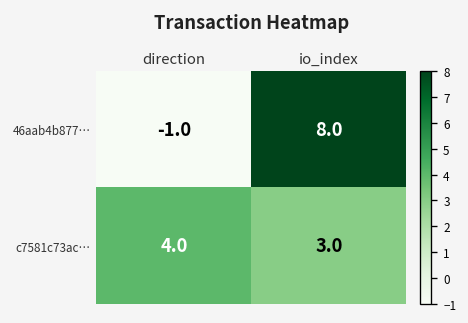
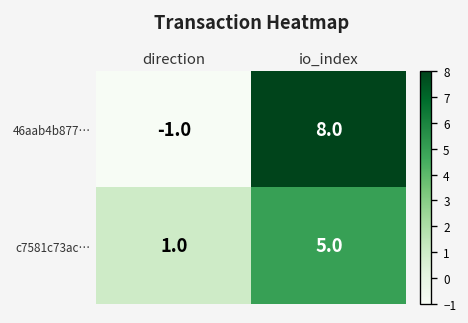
  {
    "46aab4b877…": {
      "direction": -1.0,
      "io_index": 8.0
    },
    "c7581c73ac…": {
-     "direction": 4.0,
-     "io_index": 3.0
+     "direction": 1.0,
+     "io_index": 5.0
    }
  }
